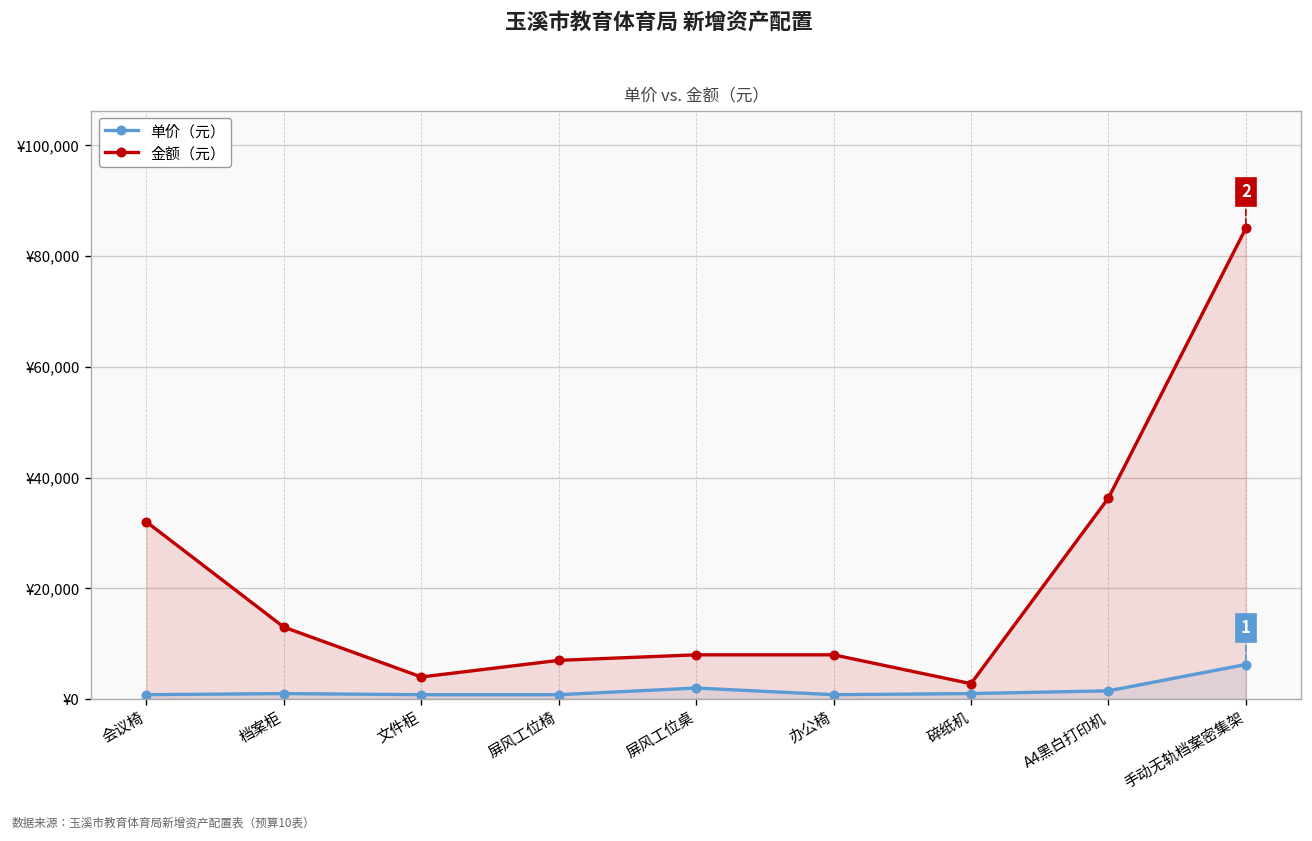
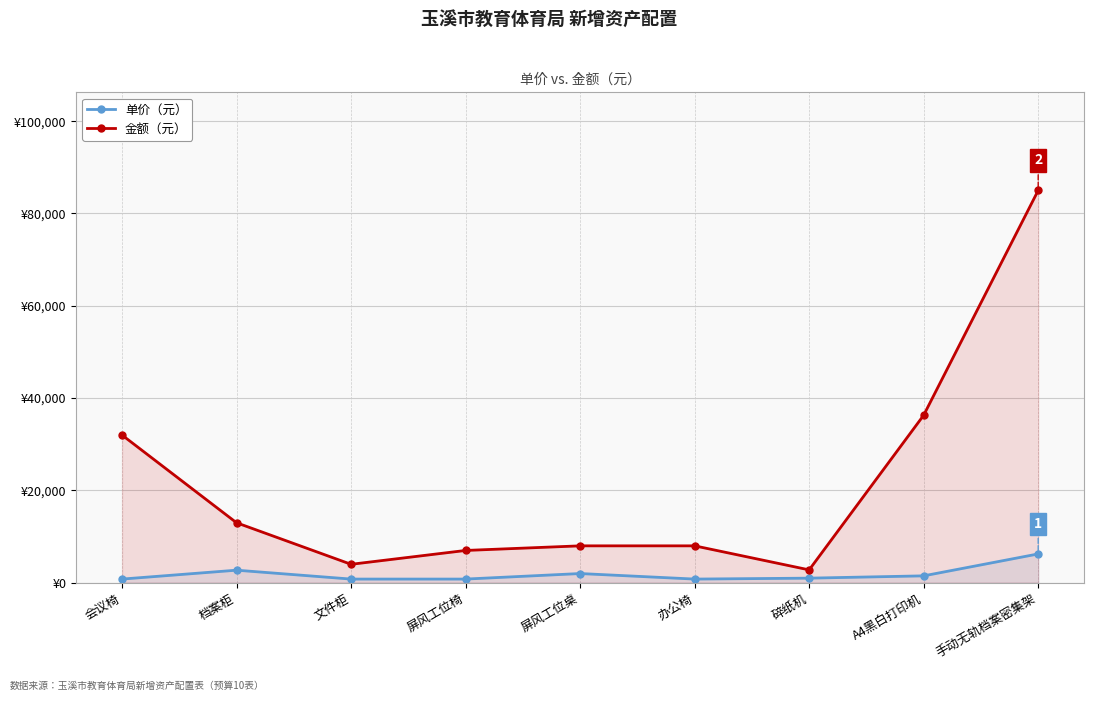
  {
    "单价（元）": {
      "会议椅": "¥1,000",
-     "档案柜": "¥1,000",
+     "档案柜": "¥3,000",
      "文件柜": "¥1,000",
      "屏风工位椅": "¥1,000",
      "屏风工位桌": "¥2,000",
      "办公椅": "¥1,000",
      "碎纸机": "¥1,000",
      "A4黑白打印机": "¥2,000"
    },
    "金额（元）": {
      "会议椅": "¥32,000",
      "档案柜": "¥13,000",
      "文件柜": "¥4,000",
      "屏风工位椅": "¥7,000",
      "屏风工位桌": "¥8,000",
      "办公椅": "¥8,000",
      "碎纸机": "¥3,000",
      "A4黑白打印机": "¥36,000"
    }
  }
